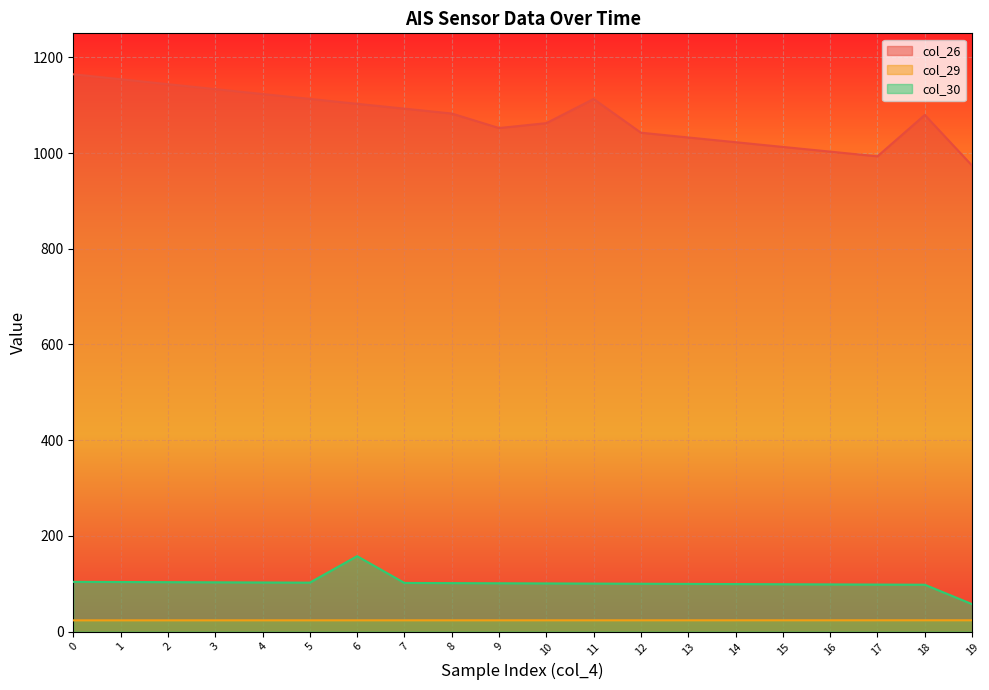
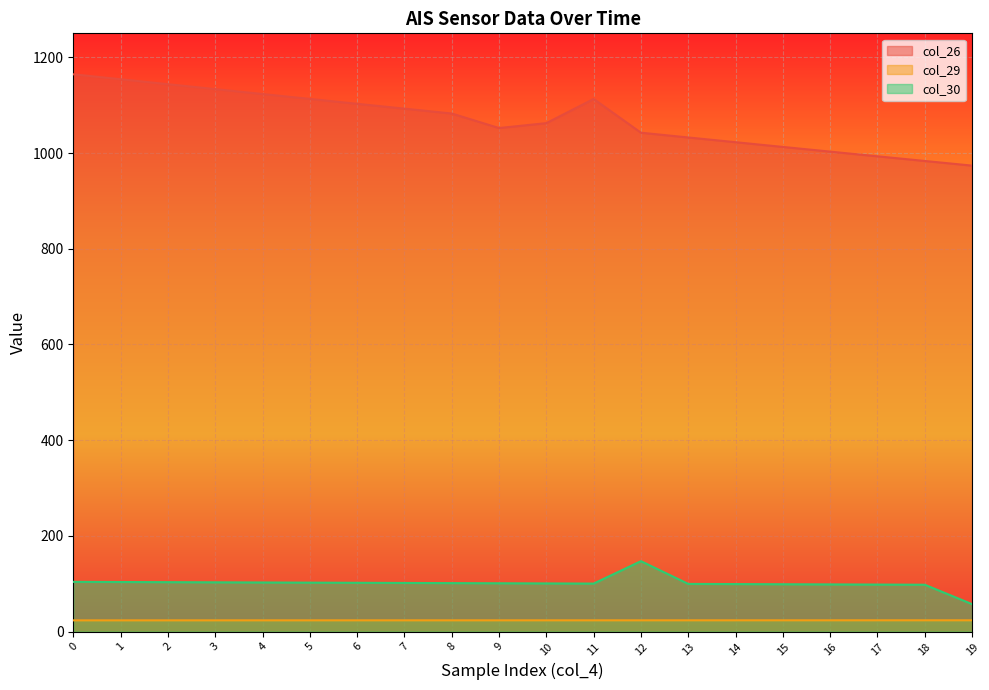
  {
    "col_26": {
      "0": 1160,
      "1": 1150,
      "2": 1140,
      "3": 1130,
      "4": 1120,
      "5": 1110,
      "6": 1100,
      "7": 1090,
      "8": 1080,
      "9": 1050,
      "10": 1060,
      "11": 1110,
      "12": 1040,
      "13": 1030,
      "14": 1020,
      "15": 1010,
      "16": 1000,
      "17": 990,
-     "18": 1080,
+     "18": 980,
      "19": 970
    },
    "col_29": {
      "0": 20,
      "1": 20,
      "2": 20,
      "3": 20,
      "4": 20,
      "5": 20,
      "6": 20,
      "7": 20,
      "8": 20,
      "9": 20,
      "10": 20,
      "11": 20,
      "12": 20,
      "13": 20,
      "14": 20,
      "15": 20,
      "16": 20,
      "17": 20,
      "18": 20,
      "19": 20
    },
    "col_30": {
      "0": 100,
      "1": 100,
      "2": 100,
      "3": 100,
      "4": 100,
      "5": 100,
-     "6": 160,
+     "6": 100,
      "7": 100,
      "8": 100,
      "9": 100,
      "10": 100,
      "11": 100,
-     "12": 100,
+     "12": 150,
      "13": 100,
      "14": 100,
      "15": 100,
      "16": 100,
      "17": 100,
      "18": 100,
      "19": 60
    }
  }
